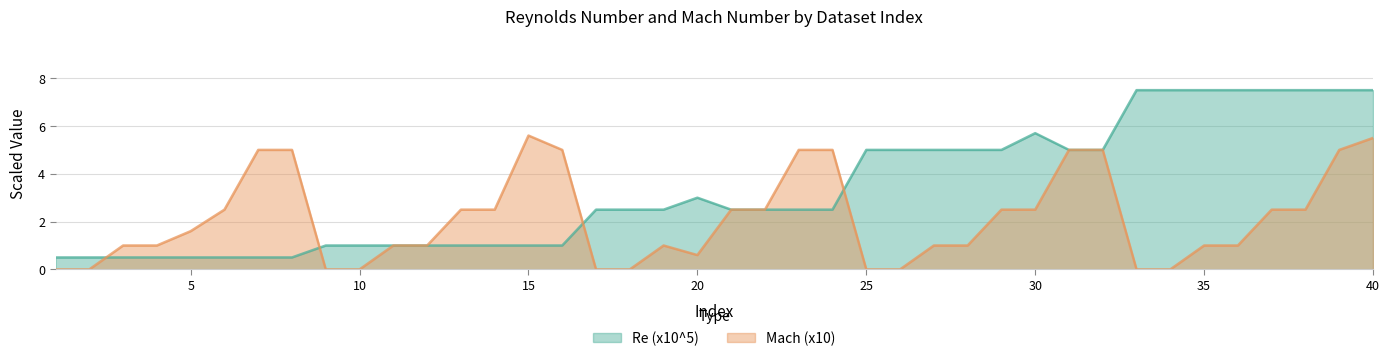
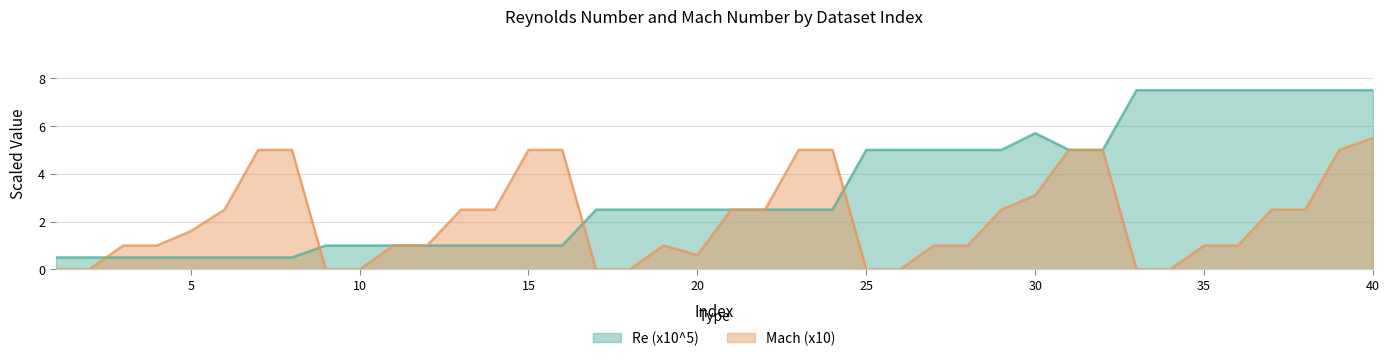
  {
    "Re (x10^5)": {
      "5": 0.5,
      "10": 1.0,
      "15": 1.0,
-     "20": 3.0,
+     "20": 2.5,
      "25": 5.0,
      "30": 5.7,
      "35": 7.5,
      "40": 7.5
    },
    "Mach (x10)": {
      "5": 1.6,
      "10": 0.0,
-     "15": 5.6,
+     "15": 5.0,
      "20": 0.6,
      "25": 0.0,
-     "30": 2.5,
+     "30": 3.1,
      "35": 1.0,
      "40": 5.5
    }
  }
